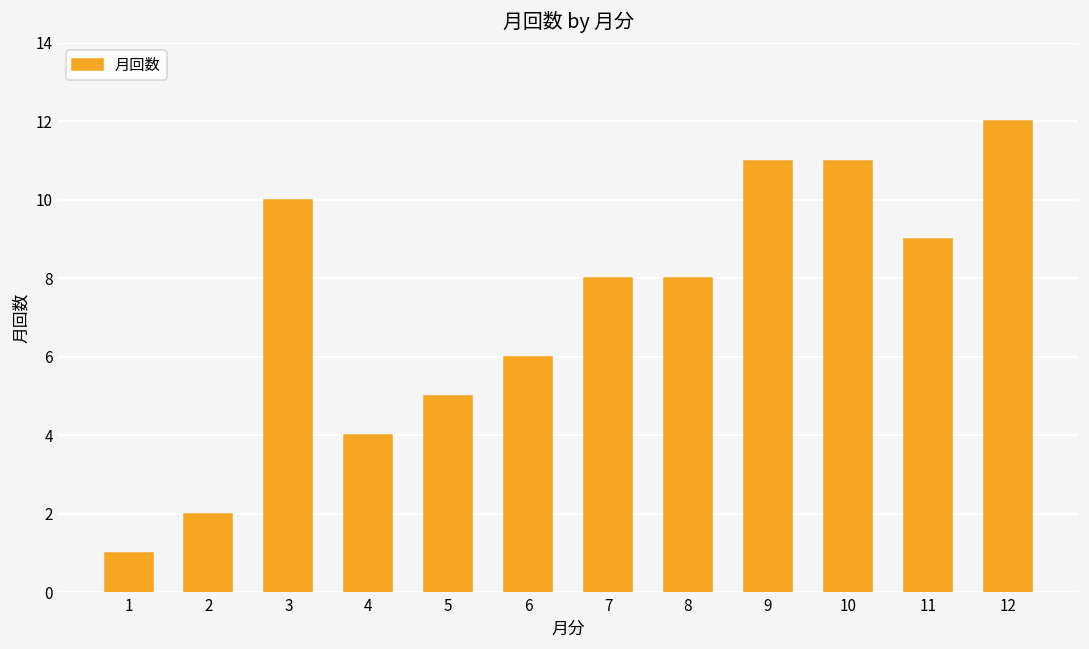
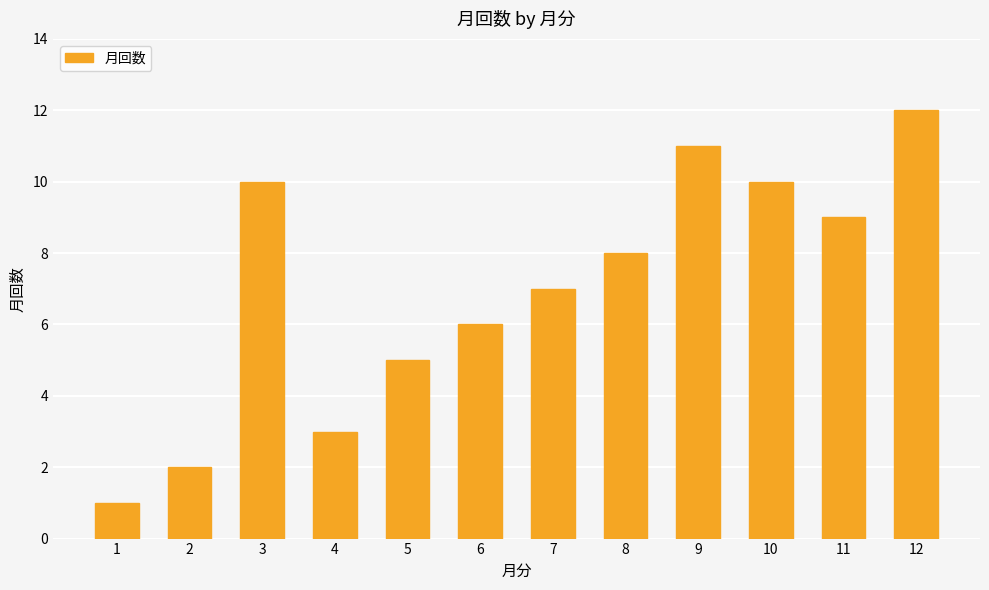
  {
    "1": 1,
    "2": 2,
    "3": 10,
-   "4": 4,
+   "4": 3,
    "5": 5,
    "6": 6,
-   "7": 8,
+   "7": 7,
    "8": 8,
    "9": 11,
-   "10": 11,
+   "10": 10,
    "11": 9,
    "12": 12
  }
